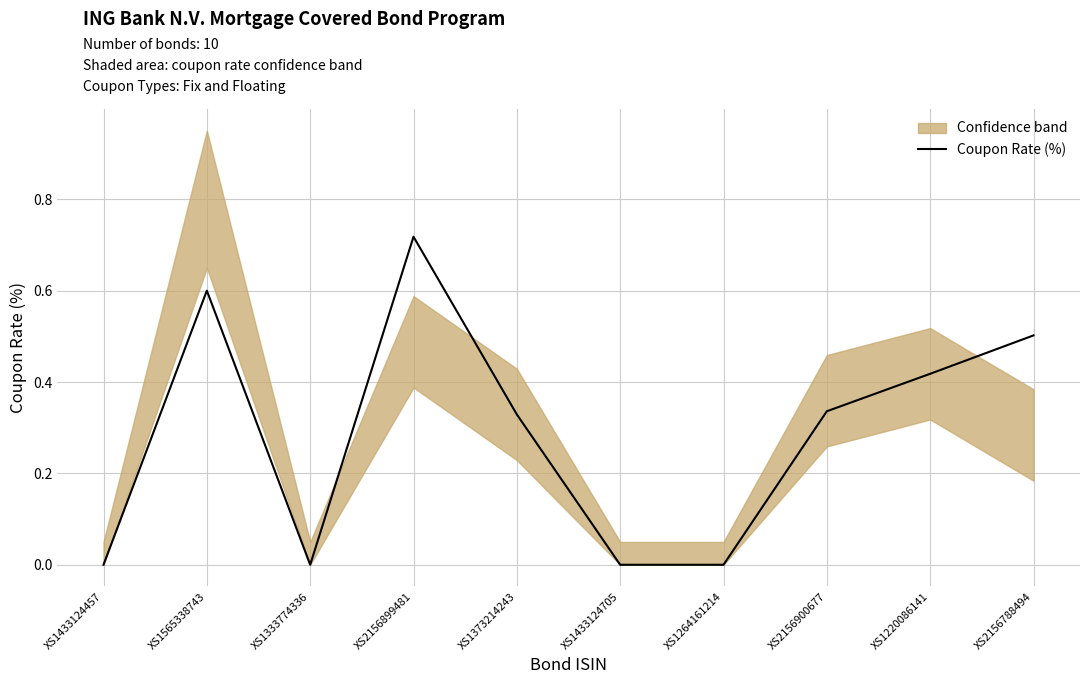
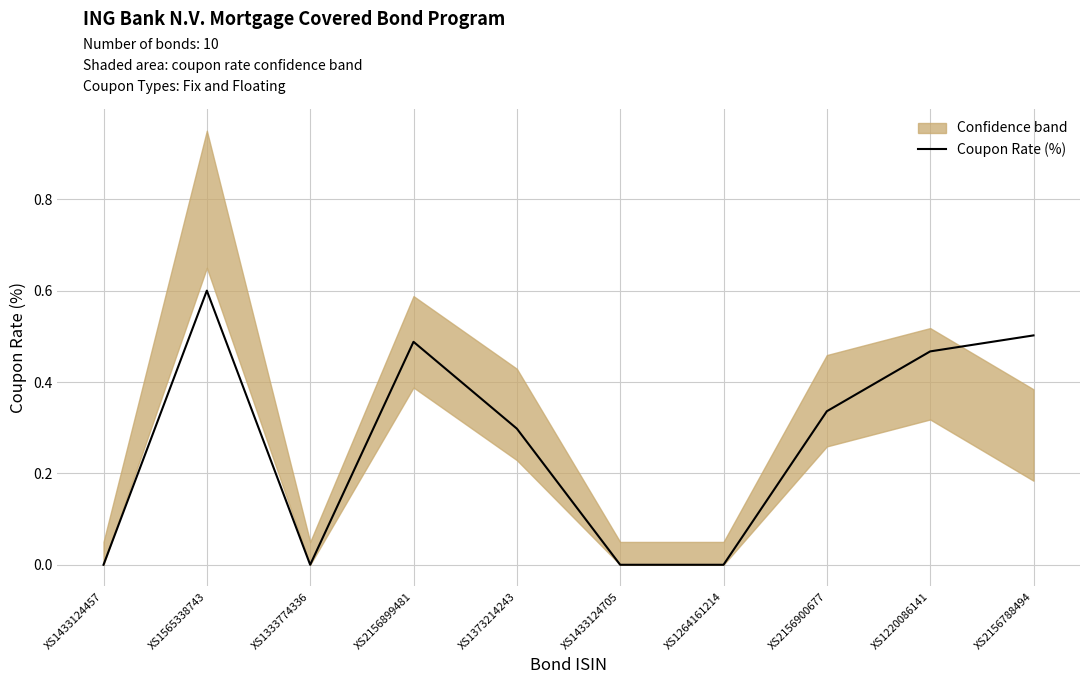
  {
    "Coupon Rate (%)": {
      "XS1433124457": 0.00,
      "XS1565338743": 0.60,
      "XS1333774336": 0.00,
-     "XS2156899481": 0.72,
-     "XS1373214243": 0.33,
+     "XS2156899481": 0.49,
+     "XS1373214243": 0.30,
      "XS1433124705": 0.00,
      "XS1264161214": 0.00,
      "XS2156900677": 0.34,
-     "XS1220086141": 0.42,
+     "XS1220086141": 0.47,
      "XS2156788494": 0.50
    }
  }
